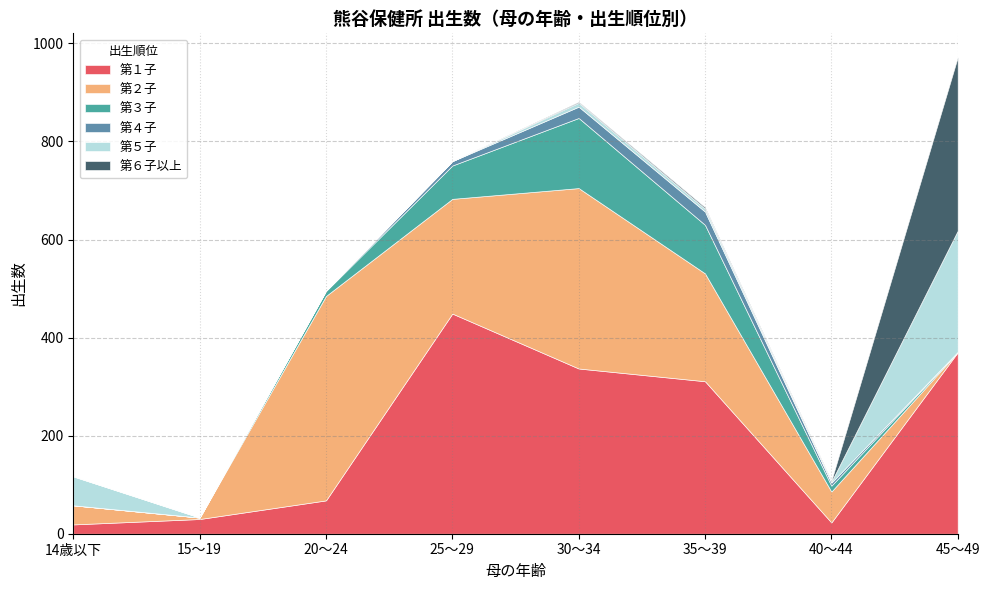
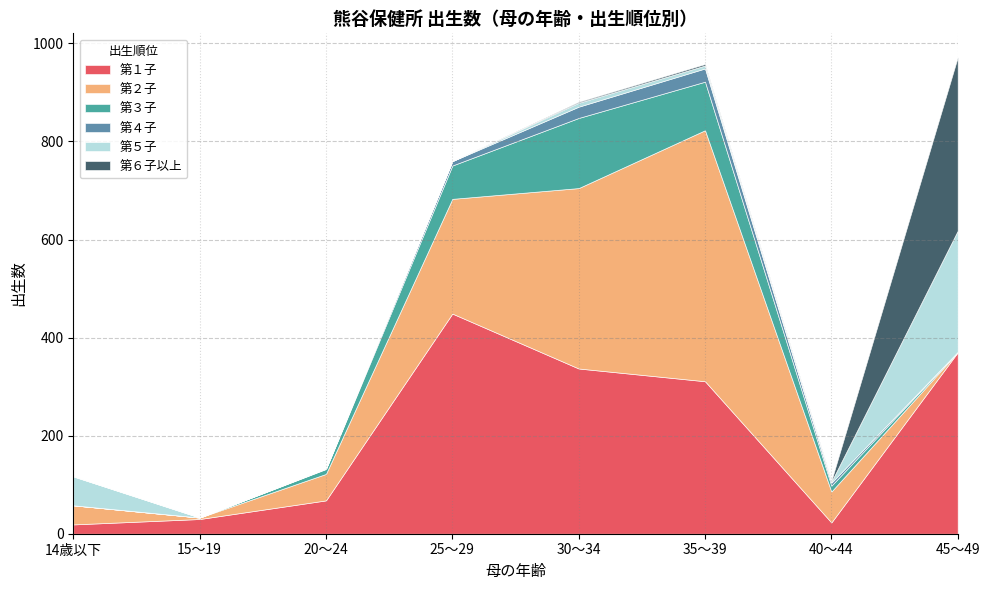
  {
    "第１子": {
      "14歳以下": 20,
      "20～24": 70,
      "25～29": 450,
      "30～34": 340,
      "35～39": 310,
      "40～44": 20
    },
    "第２子": {
-     "20～24": 420,
+     "20～24": 50,
      "25～29": 230,
      "30～34": 370,
-     "35～39": 220,
+     "35～39": 510,
      "40～44": 60
    },
    "第５子": {
      "45～49": 250
    },
    "第６子以上": {
      "45～49": 350
    }
  }
